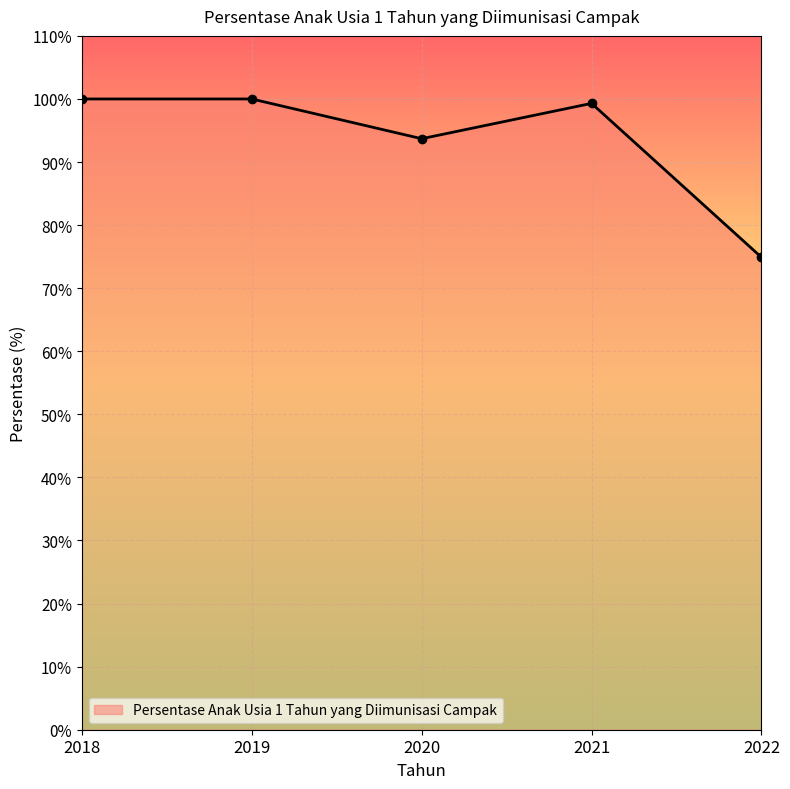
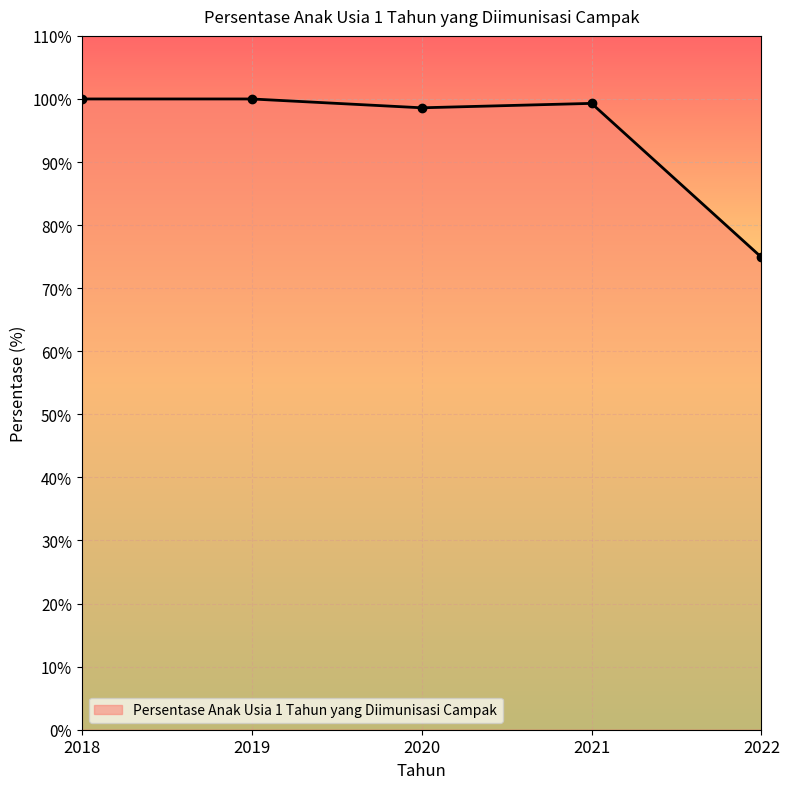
  {
    "2018": "100%",
    "2019": "100%",
-   "2020": "94%",
+   "2020": "99%",
    "2021": "99%",
    "2022": "75%"
  }
